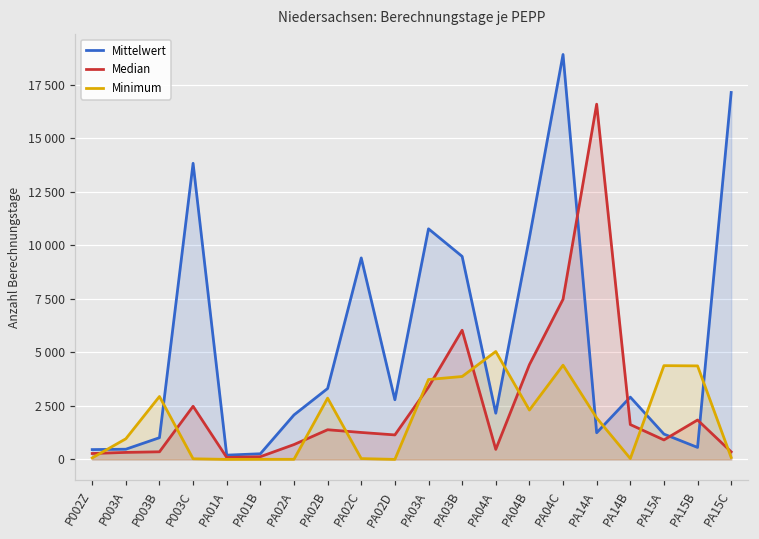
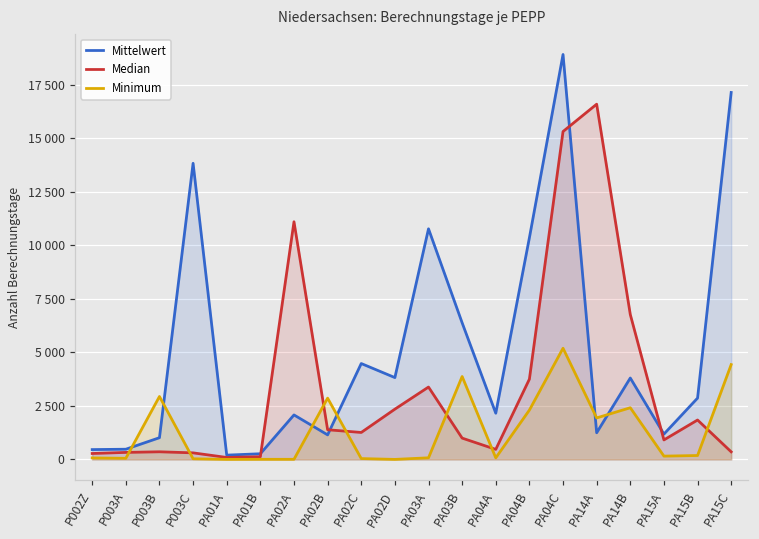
  {
    "Mittelwert": {
      "P002Z": 500,
      "P003A": 500,
      "P003B": 1000,
      "P003C": 13800,
      "PA01B": 300,
      "PA02A": 2100,
-     "PA02B": 3300,
-     "PA02C": 9400,
-     "PA02D": 2800,
+     "PA02B": 1100,
+     "PA02C": 4500,
+     "PA02D": 3800,
      "PA03A": 10800,
-     "PA03B": 9500,
+     "PA03B": 6400,
      "PA04A": 2200,
      "PA04B": 10400,
      "PA04C": 18900,
      "PA14A": 1200,
-     "PA14B": 2900,
+     "PA14B": 3800,
      "PA15A": 1200,
-     "PA15B": 600,
+     "PA15B": 2900,
      "PA15C": 17100
    },
    "Median": {
      "P002Z": 300,
      "P003A": 300,
      "P003B": 400,
-     "P003C": 2500,
-     "PA02A": 700,
+     "P003C": 300,
+     "PA02A": 11100,
      "PA02B": 1400,
      "PA02C": 1300,
-     "PA02D": 1100,
+     "PA02D": 2300,
      "PA03A": 3400,
-     "PA03B": 6000,
+     "PA03B": 1000,
      "PA04A": 500,
-     "PA04B": 4400,
-     "PA04C": 7500,
+     "PA04B": 3800,
+     "PA04C": 15300,
      "PA14A": 16600,
-     "PA14B": 1600,
+     "PA14B": 6800,
      "PA15A": 900,
      "PA15B": 1800,
      "PA15C": 400
    },
    "Minimum": {
      "P002Z": 100,
-     "P003A": 1000,
+     "P003A": 100,
      "P003B": 2900,
      "P003C": 0,
      "PA02A": 0,
      "PA02B": 2900,
      "PA02C": 0,
      "PA02D": 0,
-     "PA03A": 3700,
+     "PA03A": 100,
      "PA03B": 3900,
-     "PA04A": 5000,
+     "PA04A": 100,
      "PA04B": 2300,
-     "PA04C": 4400,
+     "PA04C": 5200,
      "PA14A": 1900,
-     "PA14B": 0,
-     "PA15A": 4400,
-     "PA15B": 4400,
-     "PA15C": 100
+     "PA14B": 2400,
+     "PA15A": 200,
+     "PA15B": 200,
+     "PA15C": 4400
    }
  }
